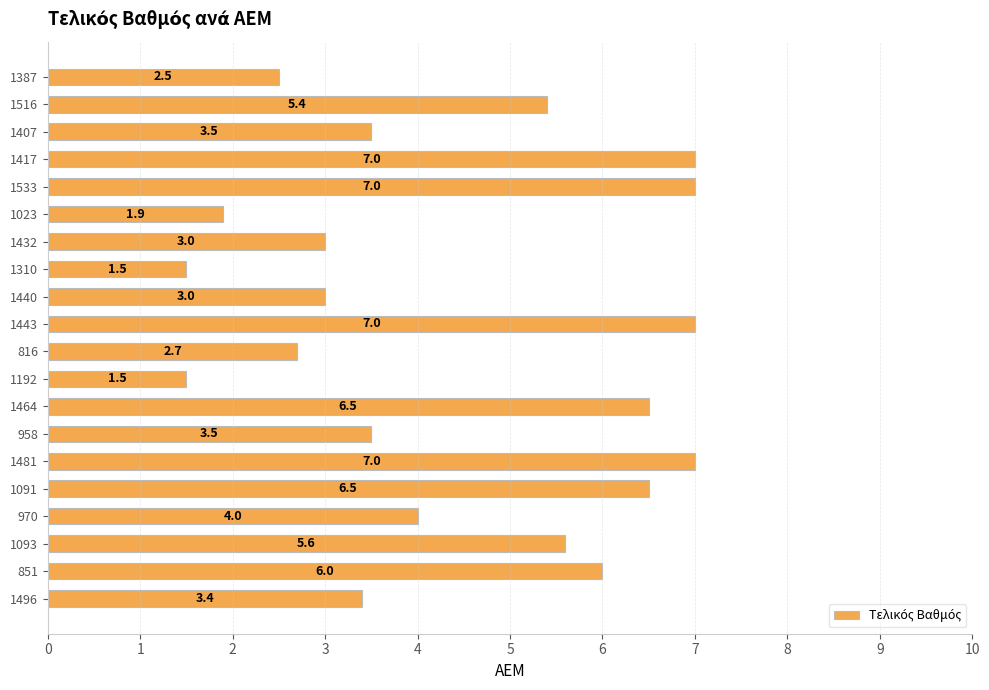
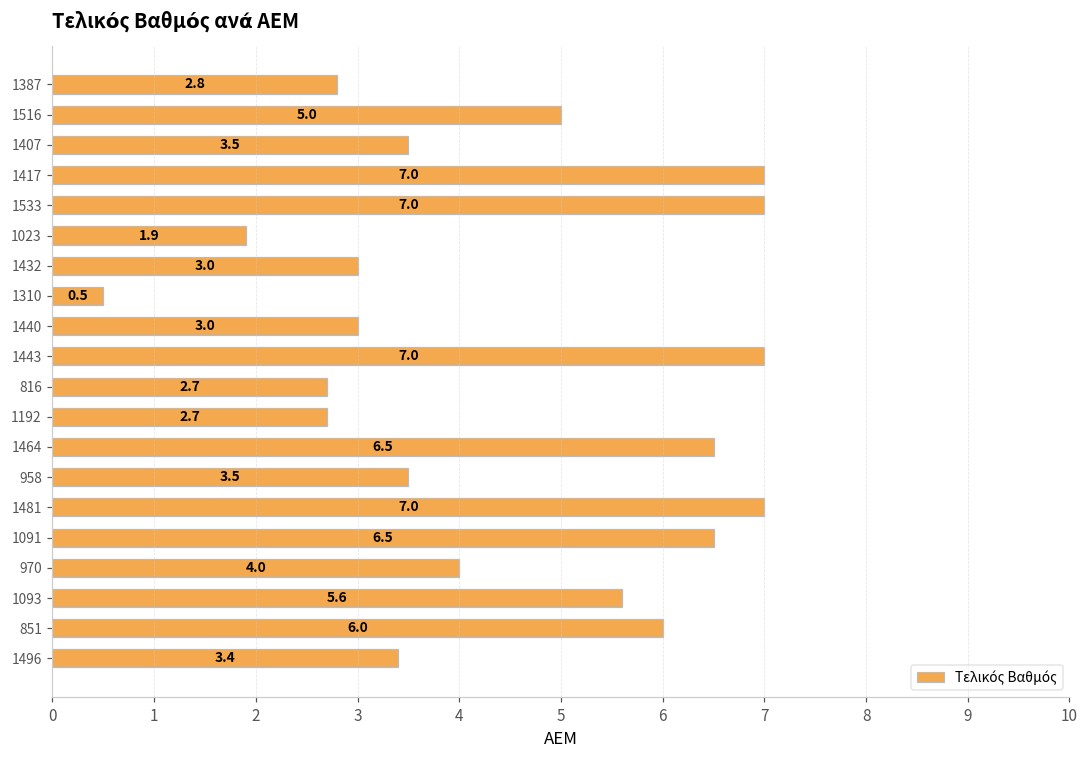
  {
-   "1387": 2.5,
-   "1516": 5.4,
+   "1387": 2.8,
+   "1516": 5.0,
    "1407": 3.5,
    "1417": 7.0,
    "1533": 7.0,
    "1023": 1.9,
    "1432": 3.0,
-   "1310": 1.5,
+   "1310": 0.5,
    "1440": 3.0,
    "1443": 7.0,
    "816": 2.7,
-   "1192": 1.5,
+   "1192": 2.7,
    "1464": 6.5,
    "958": 3.5,
    "1481": 7.0,
    "1091": 6.5,
    "970": 4.0,
    "1093": 5.6,
    "851": 6.0,
    "1496": 3.4
  }
